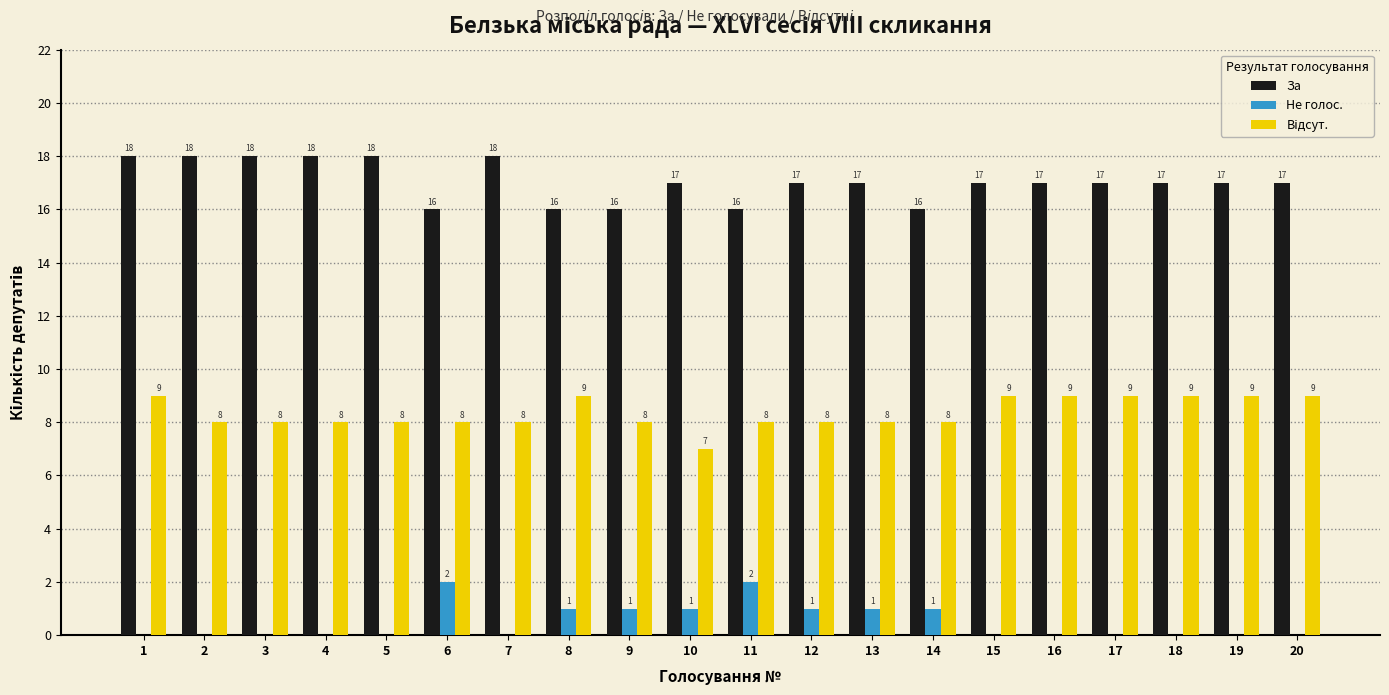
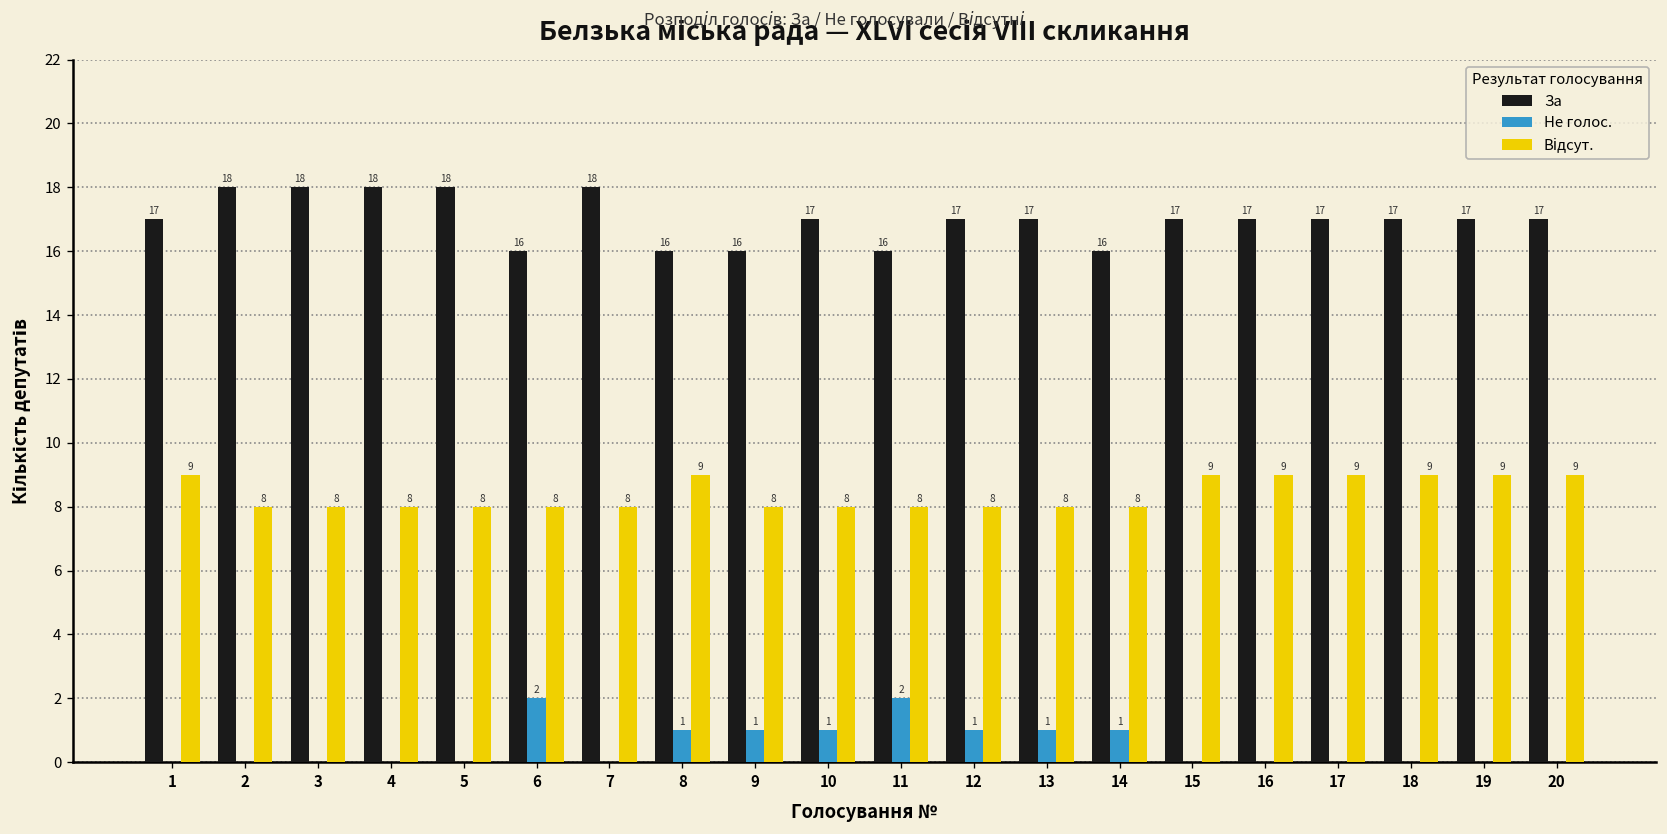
  {
    "За": {
-     "1": 18,
+     "1": 17,
      "2": 18,
      "3": 18,
      "4": 18,
      "5": 18,
      "6": 16,
      "7": 18,
      "8": 16,
      "9": 16,
      "10": 17,
      "11": 16,
      "12": 17,
      "13": 17,
      "14": 16,
      "15": 17,
      "16": 17,
      "17": 17,
      "18": 17,
      "19": 17,
      "20": 17
    },
    "Не голос.": {
      "6": 2,
      "8": 1,
      "9": 1,
      "10": 1,
      "11": 2,
      "12": 1,
      "13": 1,
      "14": 1
    },
    "Відсут.": {
      "1": 9,
      "2": 8,
      "3": 8,
      "4": 8,
      "5": 8,
      "6": 8,
      "7": 8,
      "8": 9,
      "9": 8,
-     "10": 7,
+     "10": 8,
      "11": 8,
      "12": 8,
      "13": 8,
      "14": 8,
      "15": 9,
      "16": 9,
      "17": 9,
      "18": 9,
      "19": 9,
      "20": 9
    }
  }
